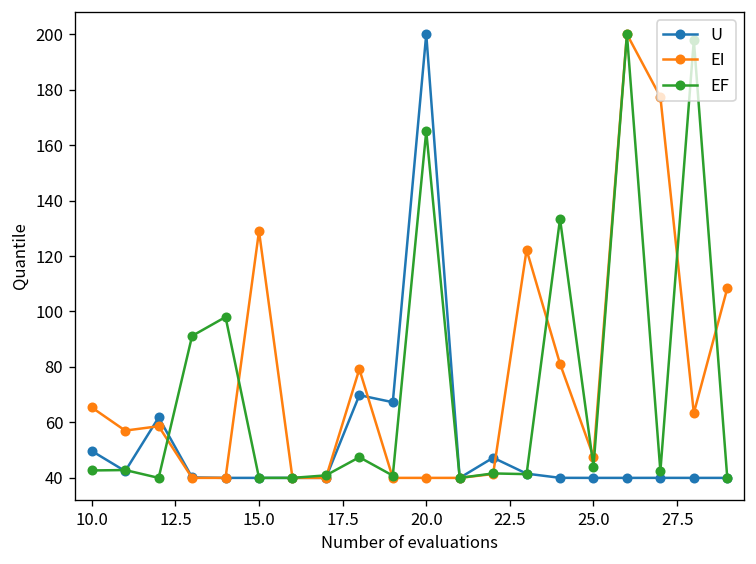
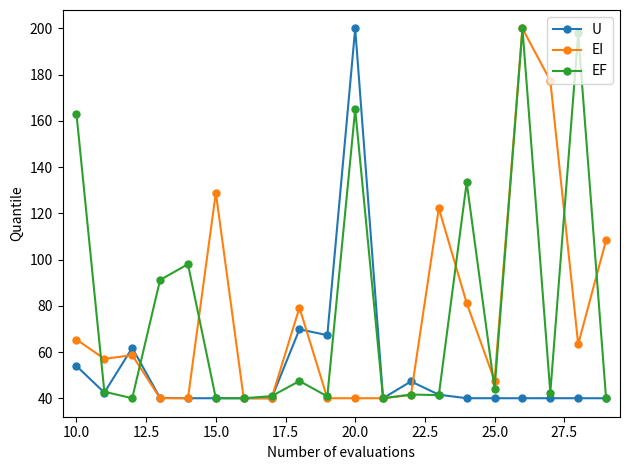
  {
    "U": {
-     "10.0": 50,
+     "10.0": 54,
      "20.0": 200,
      "25.0": 40
    },
    "EI": {
      "10.0": 65,
      "15.0": 129,
      "20.0": 40,
      "25.0": 48
    },
    "EF": {
-     "10.0": 43,
+     "10.0": 163,
      "20.0": 165,
      "25.0": 44
    }
  }
